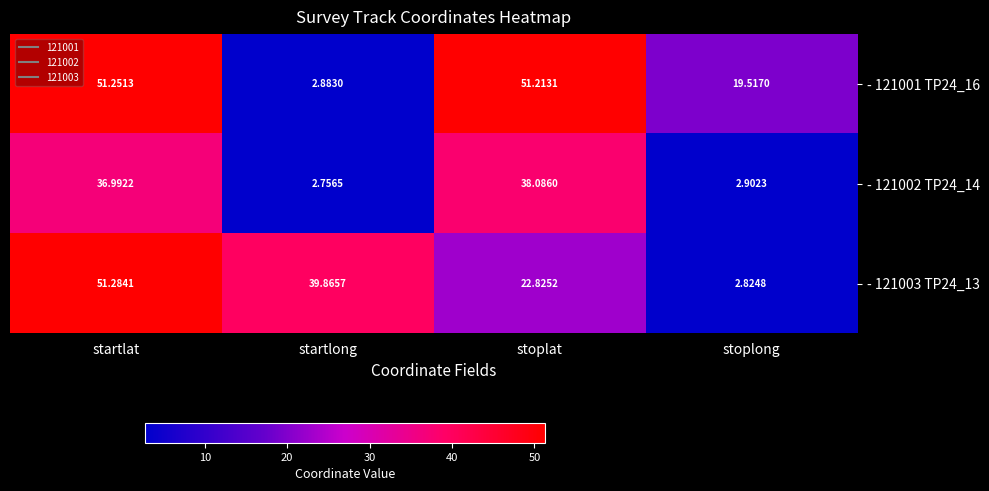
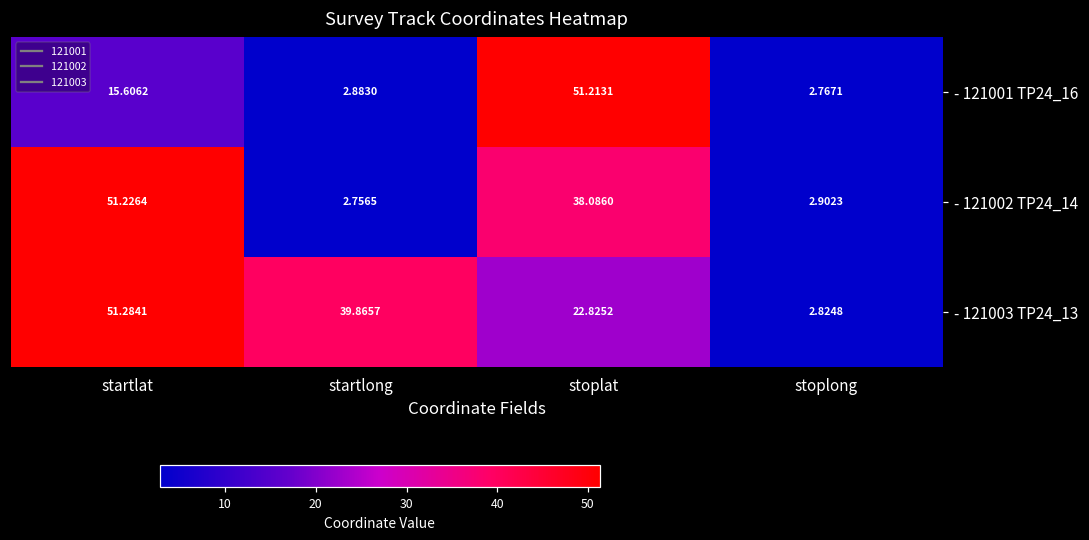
  {
    "- 121001 TP24_16": {
-     "startlat": 51.2513,
+     "startlat": 15.6062,
      "startlong": 2.8830,
      "stoplat": 51.2131,
-     "stoplong": 19.5170
+     "stoplong": 2.7671
    },
    "- 121002 TP24_14": {
-     "startlat": 36.9922,
+     "startlat": 51.2264,
      "startlong": 2.7565,
      "stoplat": 38.0860,
      "stoplong": 2.9023
    },
    "- 121003 TP24_13": {
      "startlat": 51.2841,
      "startlong": 39.8657,
      "stoplat": 22.8252,
      "stoplong": 2.8248
    }
  }
